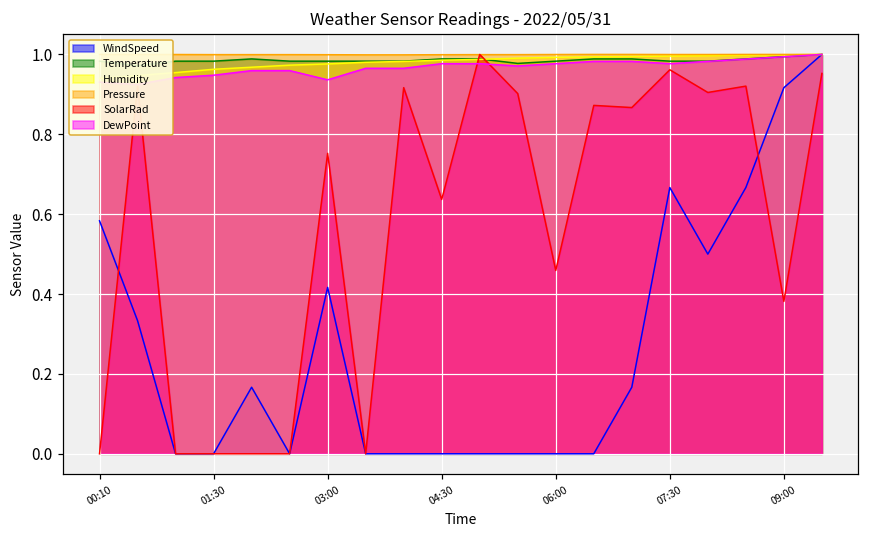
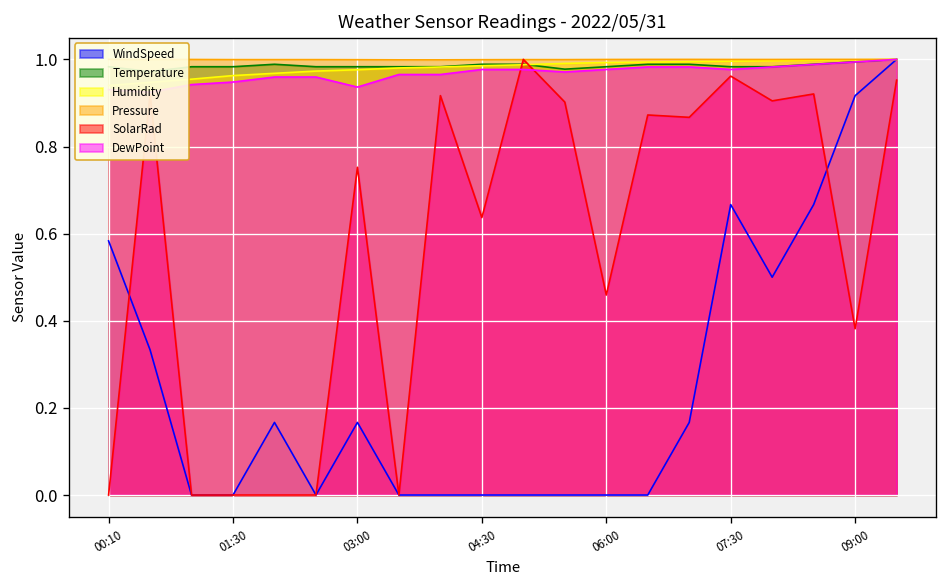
  {
    "WindSpeed": {
      "00:10": 0.58,
-     "03:00": 0.42,
+     "03:00": 0.17,
      "04:30": 0.00,
      "06:00": 0.00,
      "07:30": 0.67,
      "09:00": 0.92
    },
    "Temperature": {
      "01:30": 0.98
    },
    "Humidity": {
      "01:30": 0.96
    },
    "Pressure": {
      "01:30": 1.00,
      "03:00": 1.00,
      "04:30": 1.00
    },
    "SolarRad": {
      "00:10": 0.00,
      "03:00": 0.75,
      "04:30": 0.64,
      "06:00": 0.46,
      "07:30": 0.96,
      "09:00": 0.38
    },
    "DewPoint": {
      "01:30": 0.95,
      "03:00": 0.94,
      "04:30": 0.98
    }
  }
